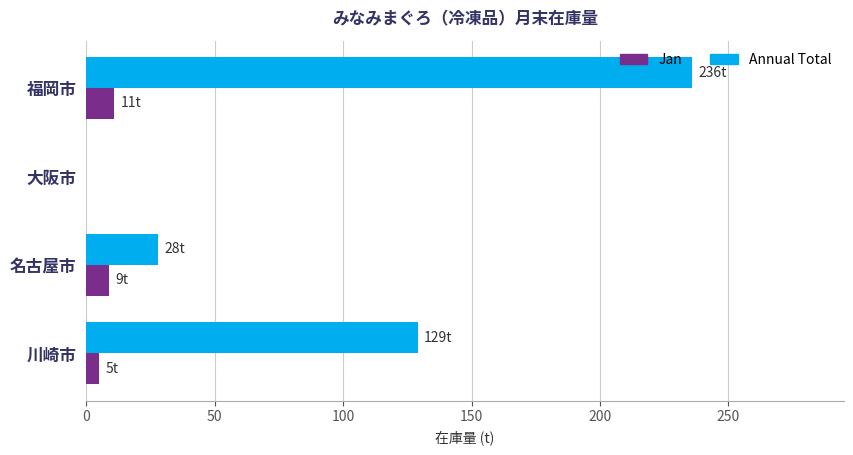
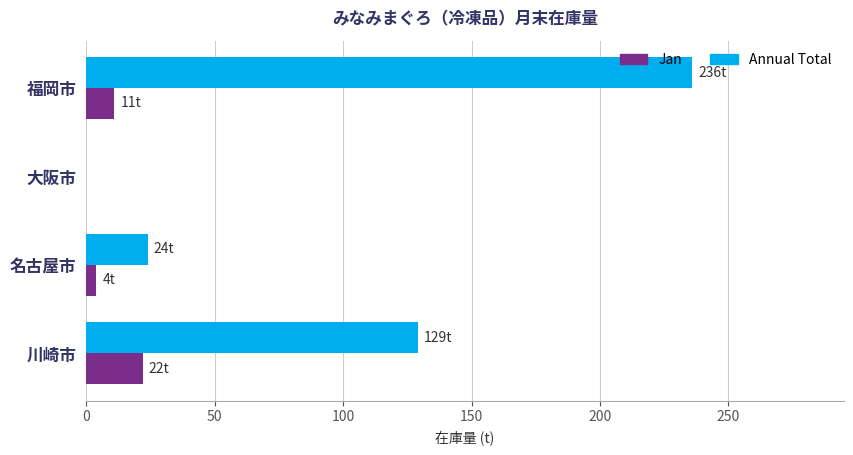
  {
    "Jan": {
      "福岡市": "11t",
-     "名古屋市": "9t",
-     "川崎市": "5t"
+     "名古屋市": "4t",
+     "川崎市": "22t"
    },
    "Annual Total": {
      "福岡市": "236t",
-     "名古屋市": "28t",
+     "名古屋市": "24t",
      "川崎市": "129t"
    }
  }
